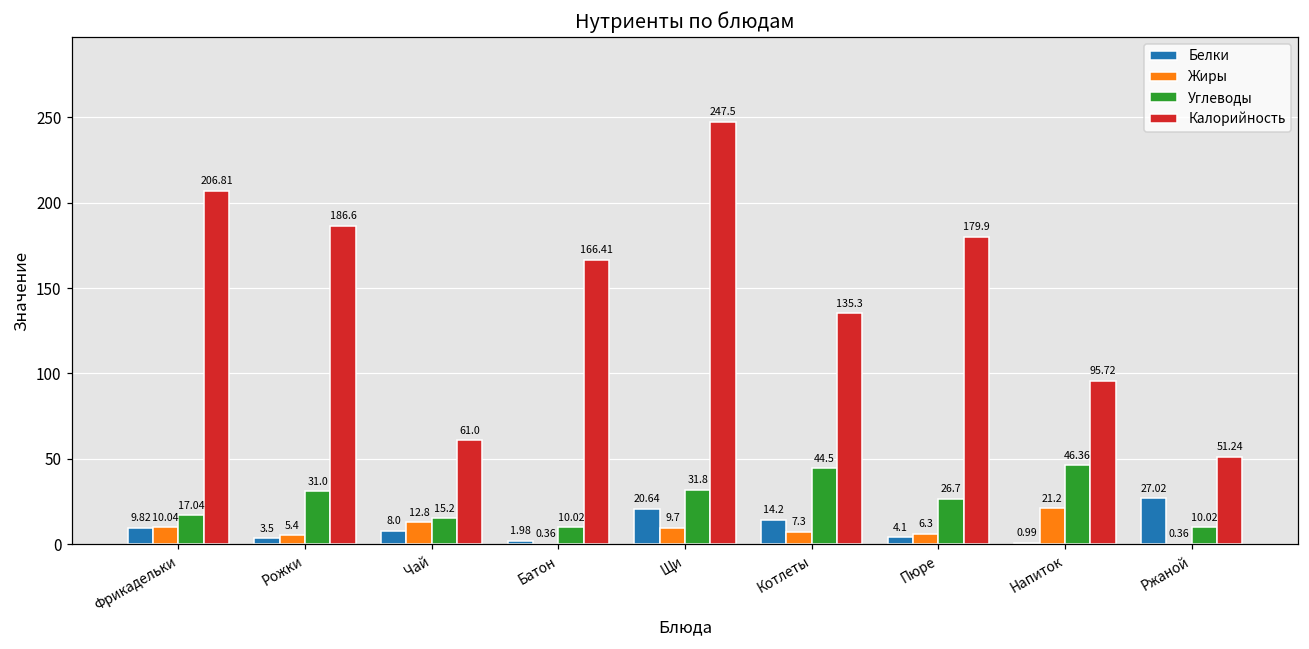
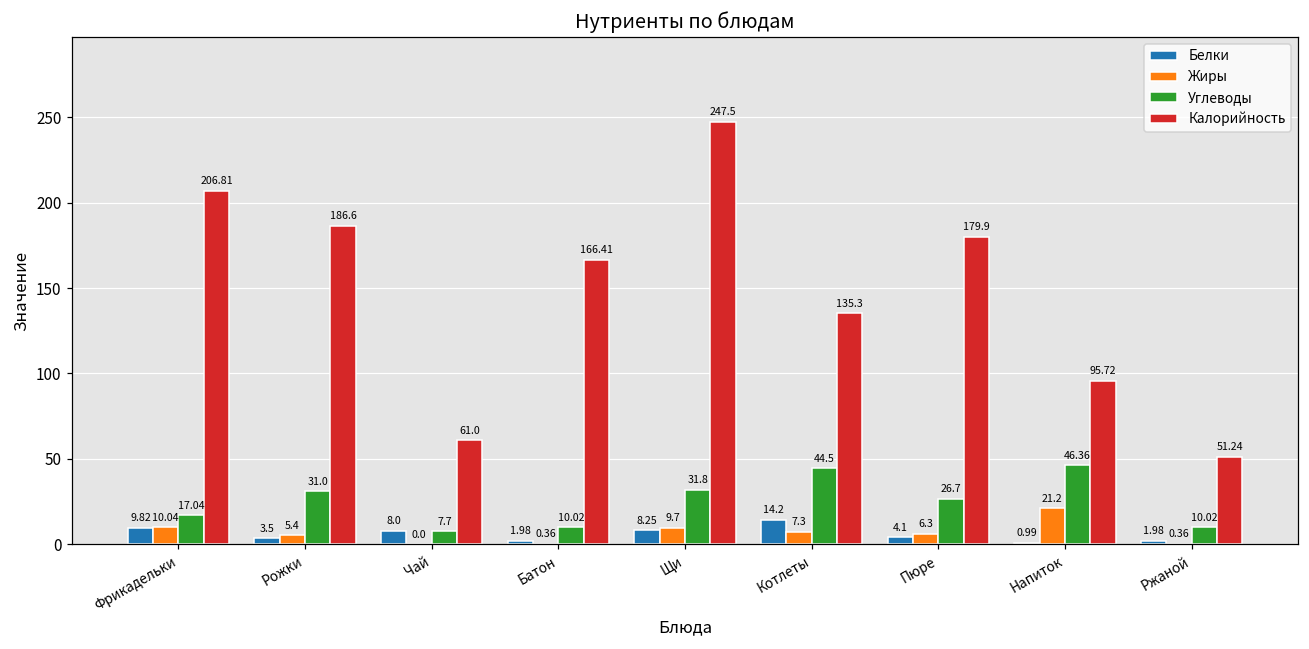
  {
    "Белки": {
      "Фрикадельки": 9.82,
      "Рожки": 3.5,
      "Чай": 8.0,
      "Батон": 1.98,
-     "Щи": 20.64,
+     "Щи": 8.25,
      "Котлеты": 14.2,
      "Пюре": 4.1,
      "Напиток": 0.99,
-     "Ржаной": 27.02
+     "Ржаной": 1.98
    },
    "Жиры": {
      "Фрикадельки": 10.04,
      "Рожки": 5.4,
-     "Чай": 12.8,
+     "Чай": 0.0,
      "Батон": 0.36,
      "Щи": 9.7,
      "Котлеты": 7.3,
      "Пюре": 6.3,
      "Напиток": 21.2,
      "Ржаной": 0.36
    },
    "Углеводы": {
      "Фрикадельки": 17.04,
      "Рожки": 31.0,
-     "Чай": 15.2,
+     "Чай": 7.7,
      "Батон": 10.02,
      "Щи": 31.8,
      "Котлеты": 44.5,
      "Пюре": 26.7,
      "Напиток": 46.36,
      "Ржаной": 10.02
    },
    "Калорийность": {
      "Фрикадельки": 206.81,
      "Рожки": 186.6,
      "Чай": 61.0,
      "Батон": 166.41,
      "Щи": 247.5,
      "Котлеты": 135.3,
      "Пюре": 179.9,
      "Напиток": 95.72,
      "Ржаной": 51.24
    }
  }
